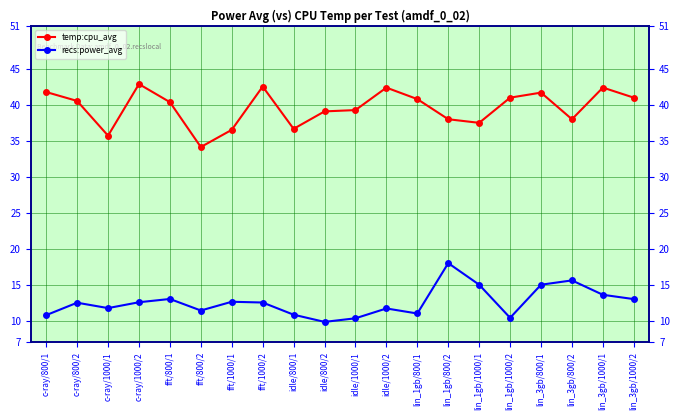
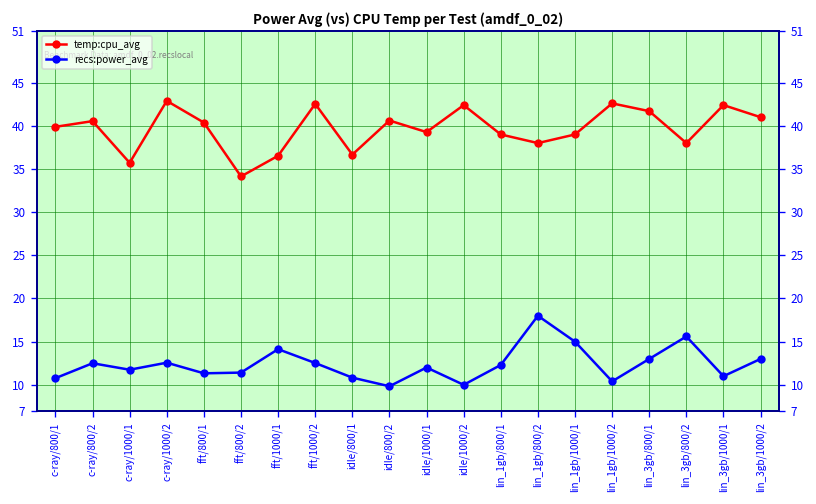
  {
    "temp:cpu_avg": {
-     "c-ray/800/1": 42,
+     "c-ray/800/1": 40,
      "c-ray/800/2": 41,
      "c-ray/1000/1": 36,
      "c-ray/1000/2": 43,
      "fft/800/1": 40,
      "fft/800/2": 34,
      "fft/1000/1": 37,
      "fft/1000/2": 43,
      "idle/800/1": 37,
-     "idle/800/2": 39,
+     "idle/800/2": 41,
      "idle/1000/1": 39,
      "idle/1000/2": 42,
-     "lin_1gb/800/1": 41,
+     "lin_1gb/800/1": 39,
      "lin_1gb/800/2": 38,
-     "lin_1gb/1000/1": 38,
-     "lin_1gb/1000/2": 41,
+     "lin_1gb/1000/1": 39,
+     "lin_1gb/1000/2": 43,
      "lin_3gb/800/1": 42,
      "lin_3gb/800/2": 38,
      "lin_3gb/1000/1": 42,
      "lin_3gb/1000/2": 41
    },
    "recs:power_avg": {
      "c-ray/800/1": 11,
      "c-ray/800/2": 13,
      "c-ray/1000/1": 12,
      "c-ray/1000/2": 13,
-     "fft/800/1": 13,
+     "fft/800/1": 11,
      "fft/800/2": 11,
-     "fft/1000/1": 13,
+     "fft/1000/1": 14,
      "fft/1000/2": 13,
      "idle/800/1": 11,
      "idle/800/2": 10,
-     "idle/1000/1": 10,
-     "idle/1000/2": 12,
-     "lin_1gb/800/1": 11,
+     "idle/1000/1": 12,
+     "idle/1000/2": 10,
+     "lin_1gb/800/1": 12,
      "lin_1gb/800/2": 18,
      "lin_1gb/1000/1": 15,
      "lin_1gb/1000/2": 10,
-     "lin_3gb/800/1": 15,
+     "lin_3gb/800/1": 13,
      "lin_3gb/800/2": 16,
-     "lin_3gb/1000/1": 14,
+     "lin_3gb/1000/1": 11,
      "lin_3gb/1000/2": 13
    }
  }
